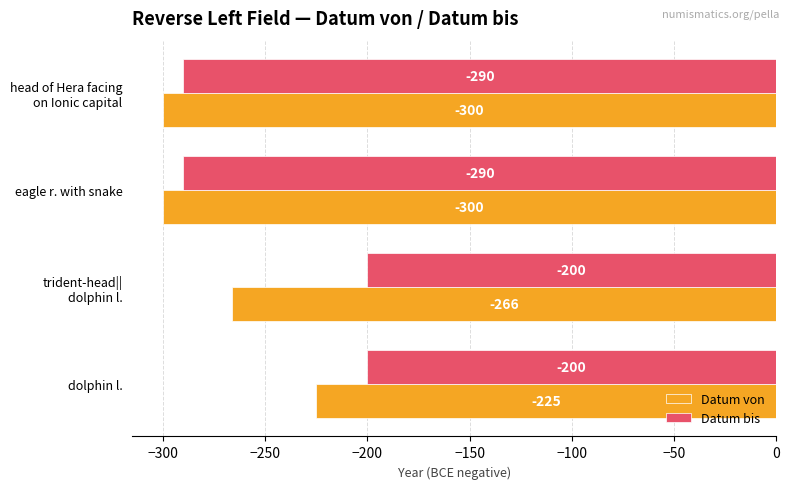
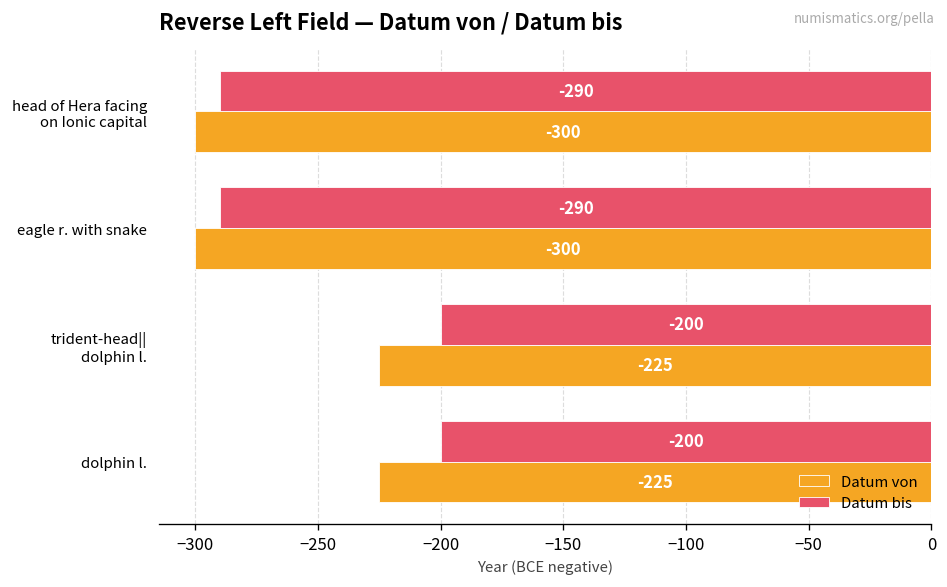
  {
    "Datum von": {
      "head of Hera facing on Ionic capital": -300,
      "eagle r. with snake": -300,
-     "trident-head|| dolphin l.": -266,
+     "trident-head|| dolphin l.": -225,
      "dolphin l.": -225
    },
    "Datum bis": {
      "head of Hera facing on Ionic capital": -290,
      "eagle r. with snake": -290,
      "trident-head|| dolphin l.": -200,
      "dolphin l.": -200
    }
  }
